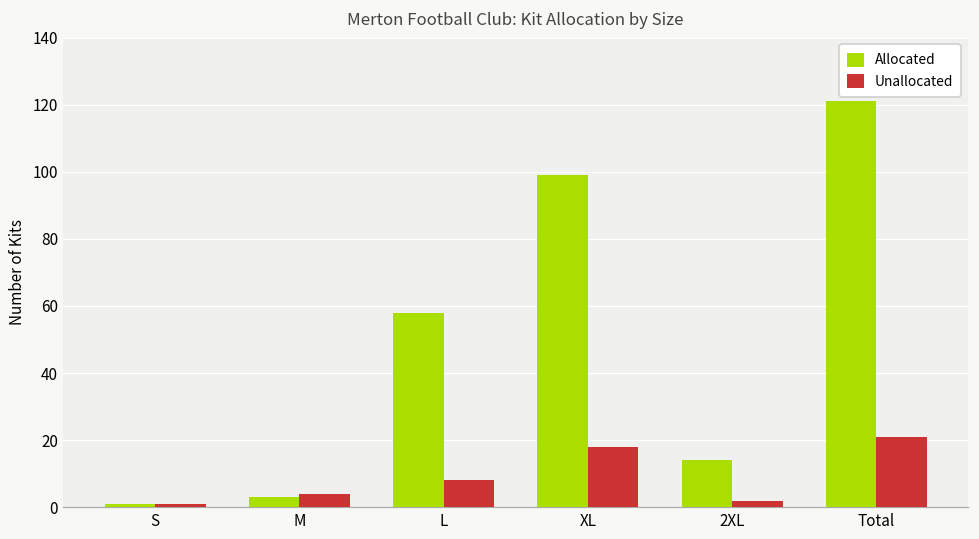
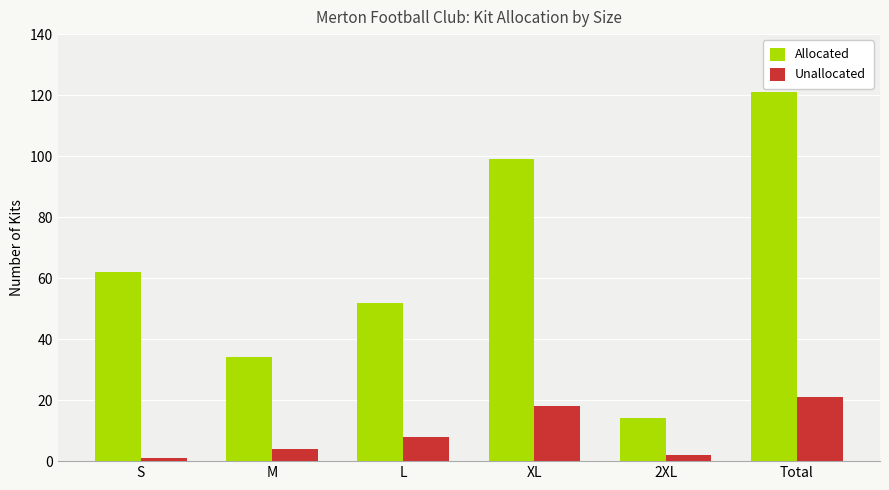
  {
    "Allocated": {
-     "S": 1,
-     "M": 3,
-     "L": 58,
+     "S": 62,
+     "M": 34,
+     "L": 52,
      "XL": 99,
      "2XL": 14,
      "Total": 121
    },
    "Unallocated": {
      "S": 1,
      "M": 4,
      "L": 8,
      "XL": 18,
      "2XL": 2,
      "Total": 21
    }
  }
